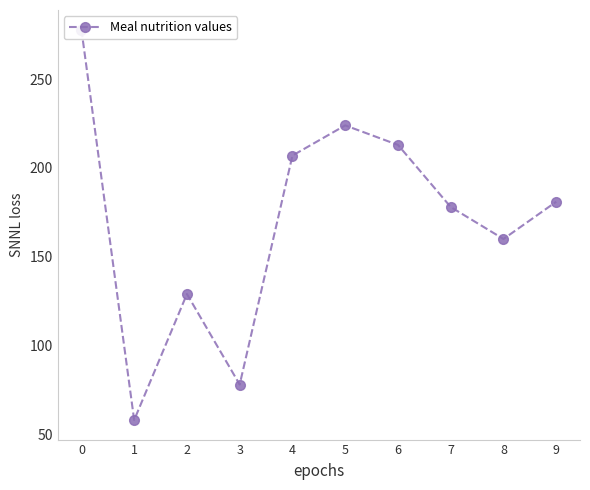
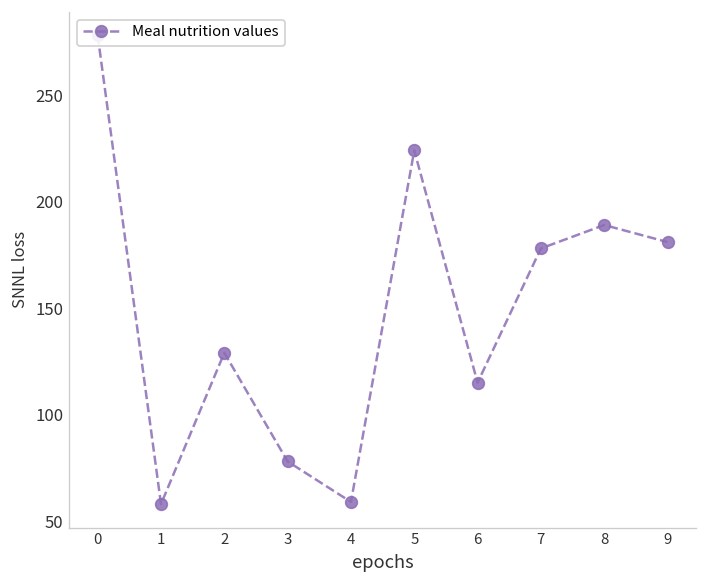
  {
    "1": 58,
    "2": 129,
    "3": 78,
-   "4": 207,
+   "4": 59,
    "5": 224,
-   "6": 213,
+   "6": 115,
    "7": 178,
-   "8": 160,
+   "8": 189,
    "9": 181
  }
